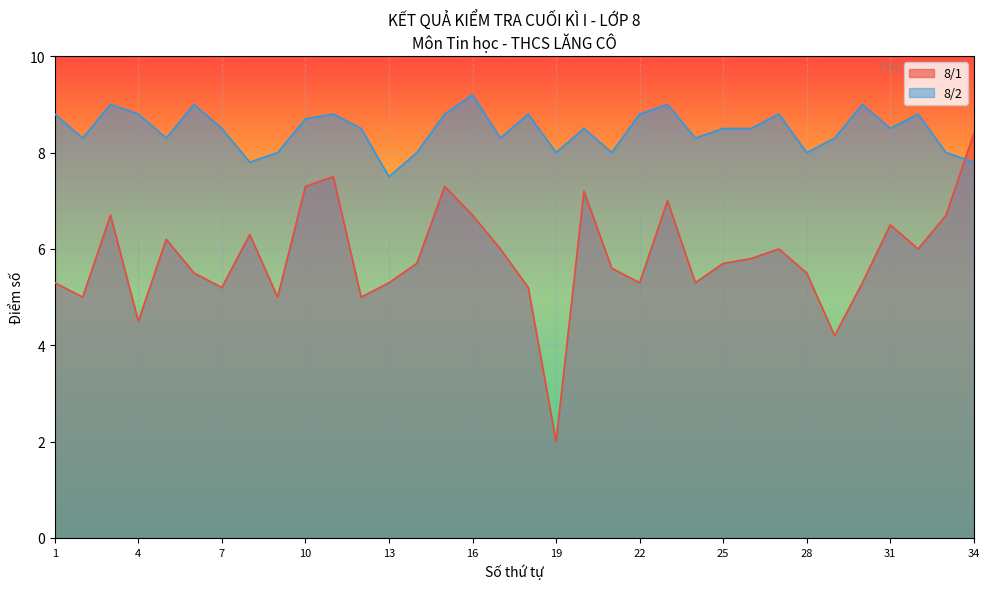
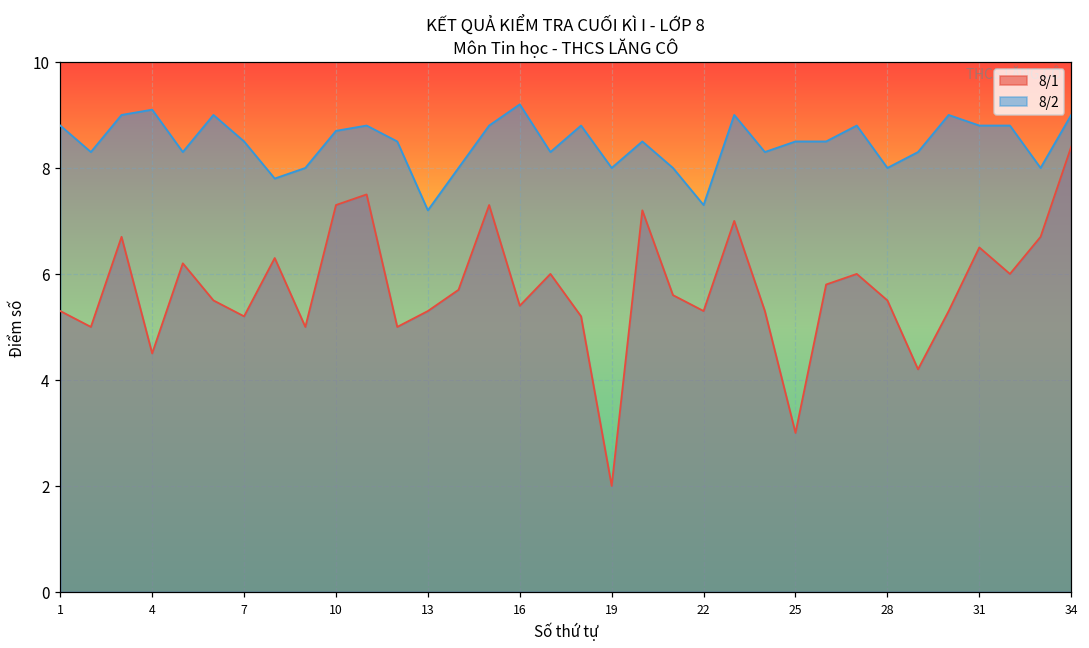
  {
    "8/1": {
      "1": 5.3,
      "4": 4.5,
      "7": 5.2,
      "10": 7.3,
      "13": 5.3,
-     "16": 6.7,
+     "16": 5.4,
      "19": 2.0,
      "22": 5.3,
-     "25": 5.7,
+     "25": 3.0,
      "28": 5.5,
      "31": 6.5,
      "34": 8.4
    },
    "8/2": {
      "1": 8.8,
-     "4": 8.8,
+     "4": 9.1,
      "7": 8.5,
      "10": 8.7,
-     "13": 7.5,
+     "13": 7.2,
      "16": 9.2,
      "19": 8.0,
-     "22": 8.8,
+     "22": 7.3,
      "25": 8.5,
      "28": 8.0,
-     "31": 8.5,
-     "34": 7.8
+     "31": 8.8,
+     "34": 9.0
    }
  }
